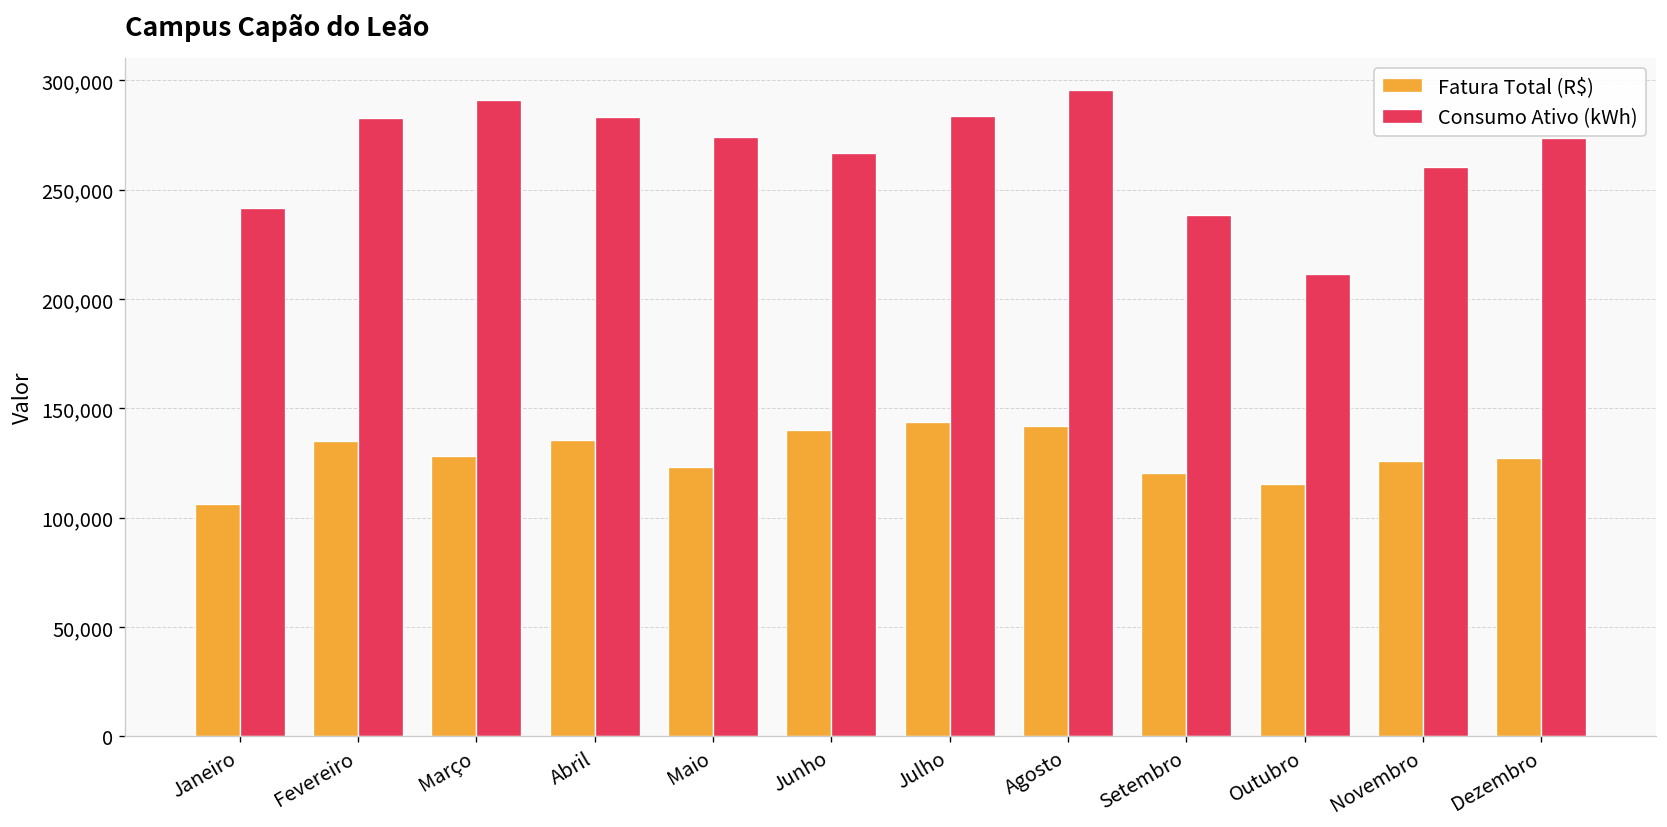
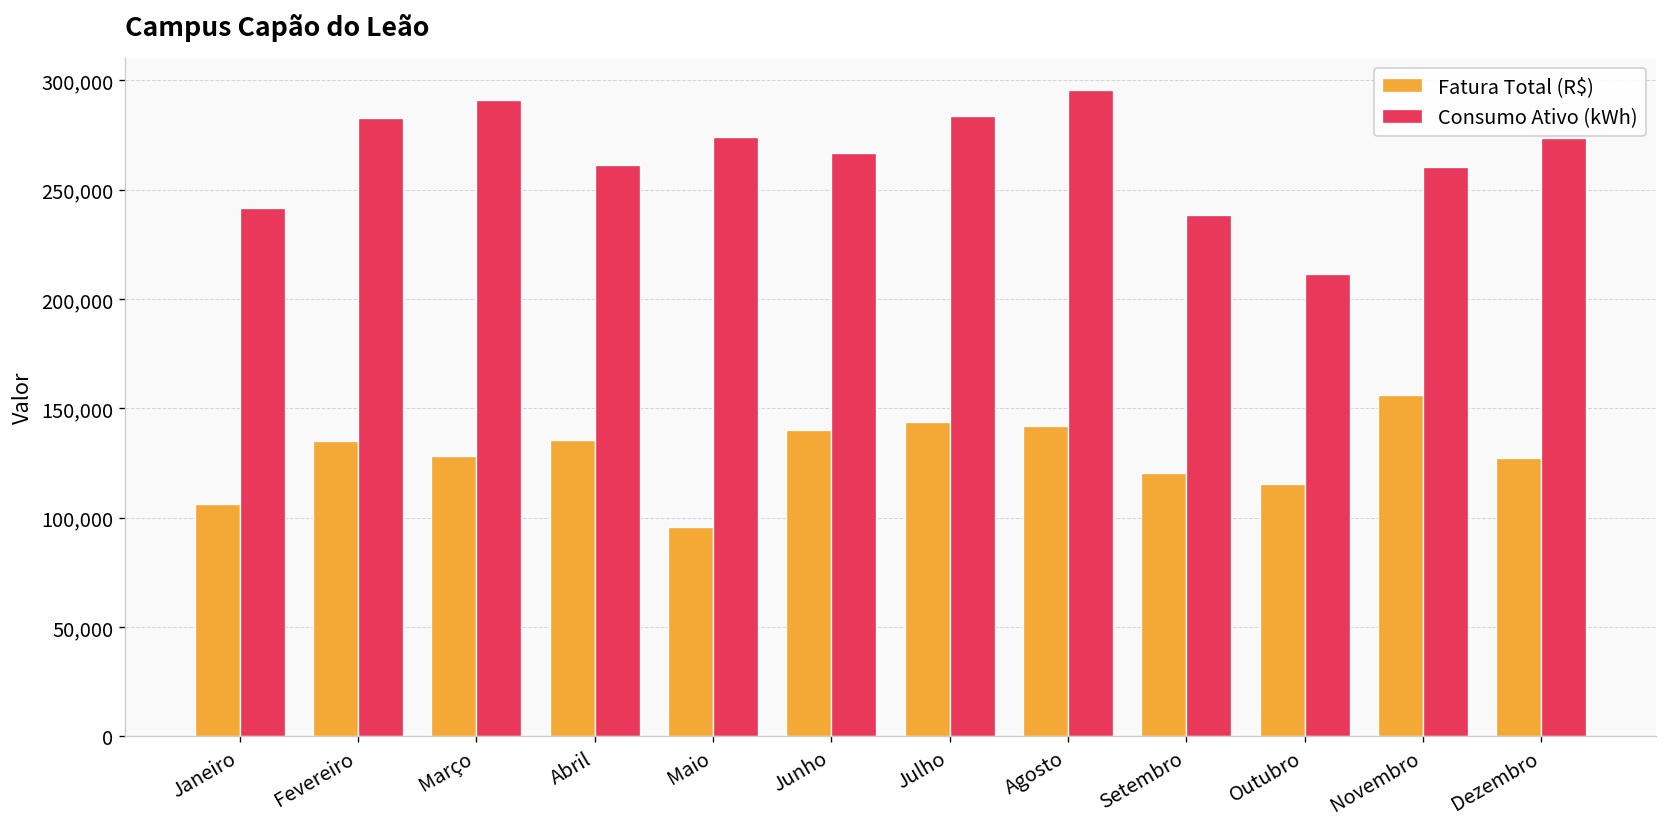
  {
    "Fatura Total (R$)": {
      "Janeiro": "106,000",
      "Fevereiro": "135,000",
      "Março": "128,000",
      "Abril": "135,000",
-     "Maio": "123,000",
+     "Maio": "96,000",
      "Junho": "140,000",
      "Julho": "144,000",
      "Agosto": "142,000",
      "Setembro": "120,000",
      "Outubro": "115,000",
-     "Novembro": "126,000",
+     "Novembro": "156,000",
      "Dezembro": "127,000"
    },
    "Consumo Ativo (kWh)": {
      "Janeiro": "241,000",
      "Fevereiro": "283,000",
      "Março": "291,000",
-     "Abril": "283,000",
+     "Abril": "261,000",
      "Maio": "274,000",
      "Junho": "267,000",
      "Julho": "284,000",
      "Agosto": "295,000",
      "Setembro": "238,000",
      "Outubro": "211,000",
      "Novembro": "260,000",
      "Dezembro": "274,000"
    }
  }
